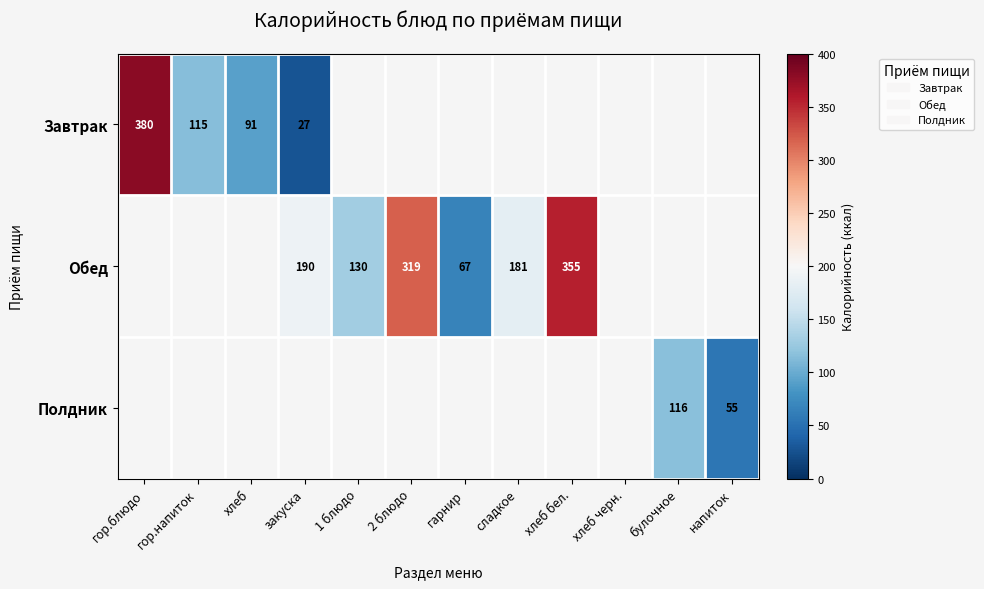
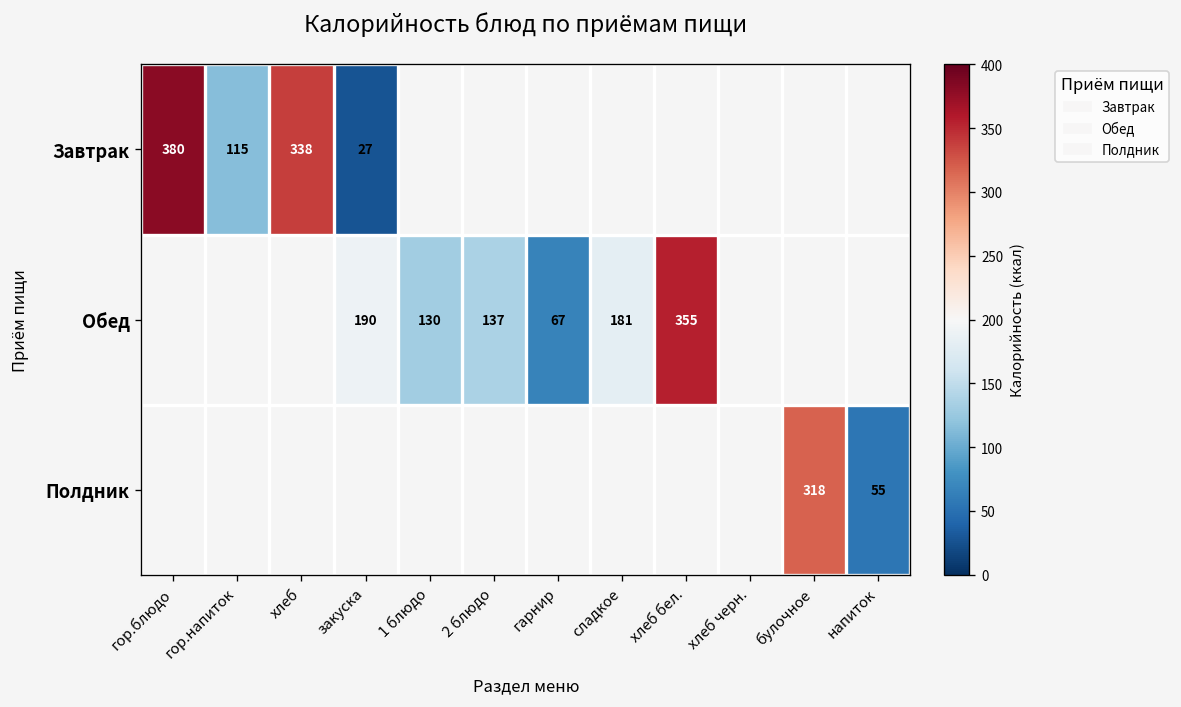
  {
    "Завтрак": {
      "гор.блюдо": 380,
      "гор.напиток": 115,
-     "хлеб": 91,
+     "хлеб": 338,
      "закуска": 27
    },
    "Обед": {
      "закуска": 190,
      "1 блюдо": 130,
-     "2 блюдо": 319,
+     "2 блюдо": 137,
      "гарнир": 67,
      "сладкое": 181,
      "хлеб бел.": 355
    },
    "Полдник": {
-     "булочное": 116,
+     "булочное": 318,
      "напиток": 55
    }
  }
